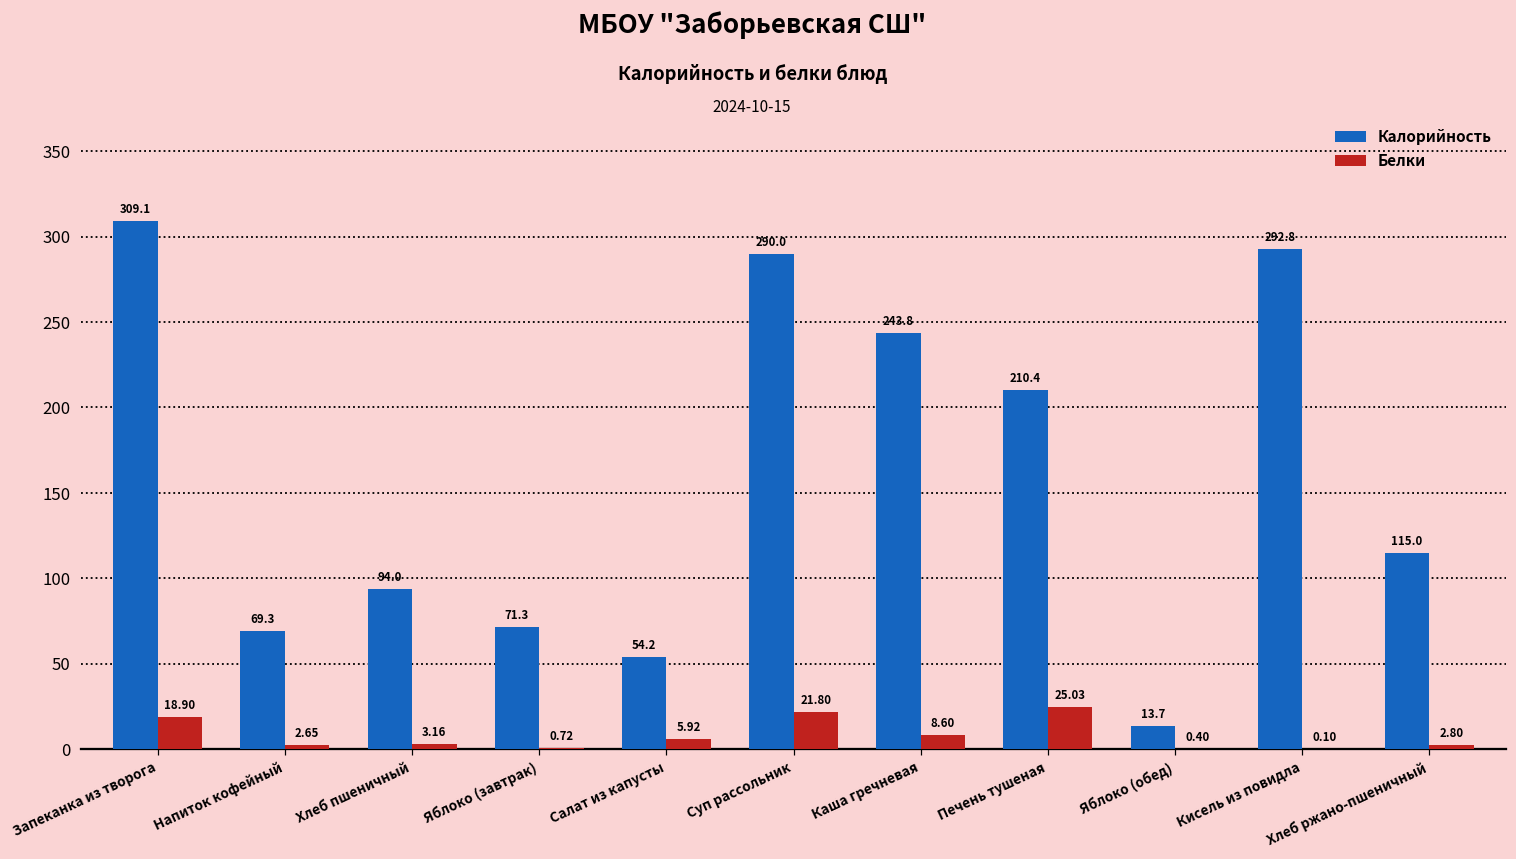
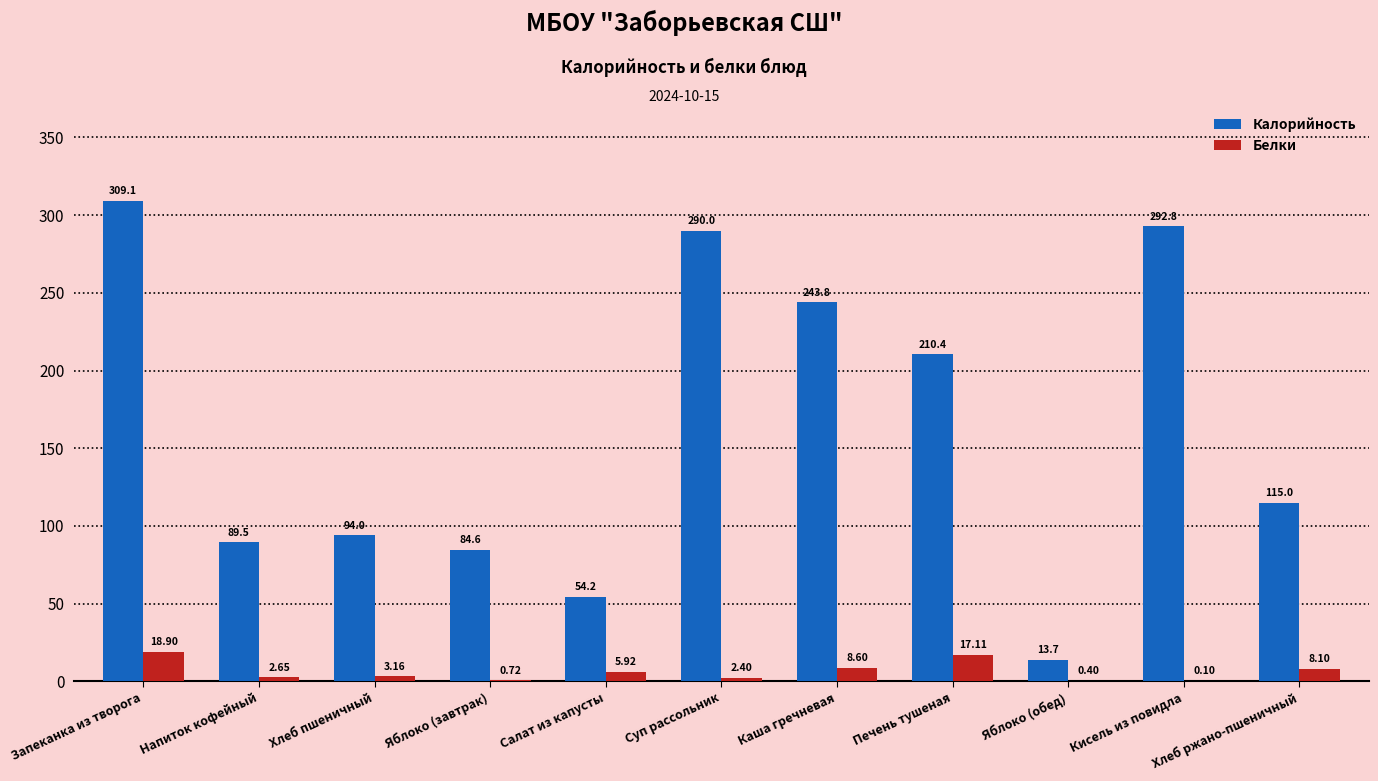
  {
    "Калорийность": {
      "Запеканка из творога": 309.1,
-     "Напиток кофейный": 69.3,
+     "Напиток кофейный": 89.5,
      "Хлеб пшеничный": 94.0,
-     "Яблоко (завтрак)": 71.3,
+     "Яблоко (завтрак)": 84.6,
      "Салат из капусты": 54.2,
      "Суп рассольник": 290.0,
      "Каша гречневая": 243.8,
      "Печень тушеная": 210.4,
      "Яблоко (обед)": 13.7,
      "Кисель из повидла": 292.8,
      "Хлеб ржано-пшеничный": 115.0
    },
    "Белки": {
      "Запеканка из творога": 18.90,
      "Напиток кофейный": 2.65,
      "Хлеб пшеничный": 3.16,
      "Яблоко (завтрак)": 0.72,
      "Салат из капусты": 5.92,
-     "Суп рассольник": 21.80,
+     "Суп рассольник": 2.40,
      "Каша гречневая": 8.60,
-     "Печень тушеная": 25.03,
+     "Печень тушеная": 17.11,
      "Яблоко (обед)": 0.40,
      "Кисель из повидла": 0.10,
-     "Хлеб ржано-пшеничный": 2.80
+     "Хлеб ржано-пшеничный": 8.10
    }
  }
